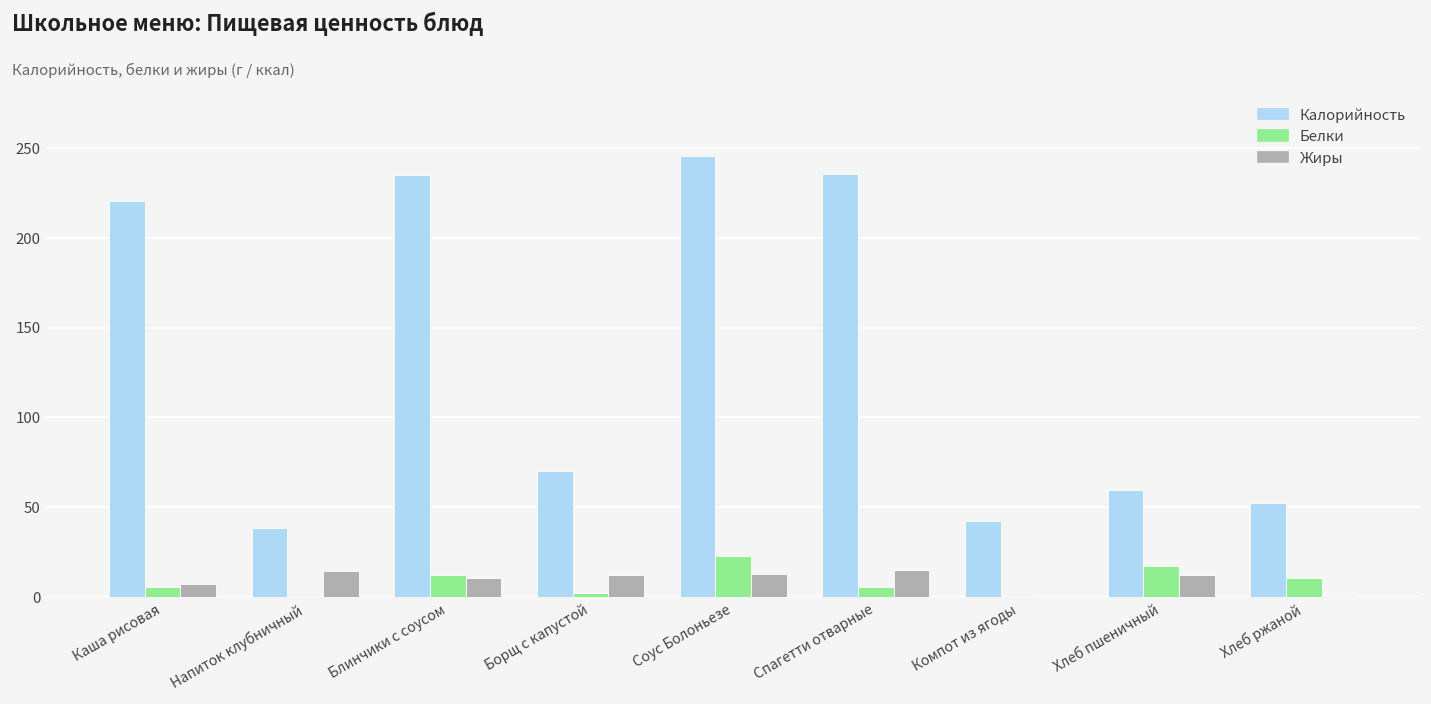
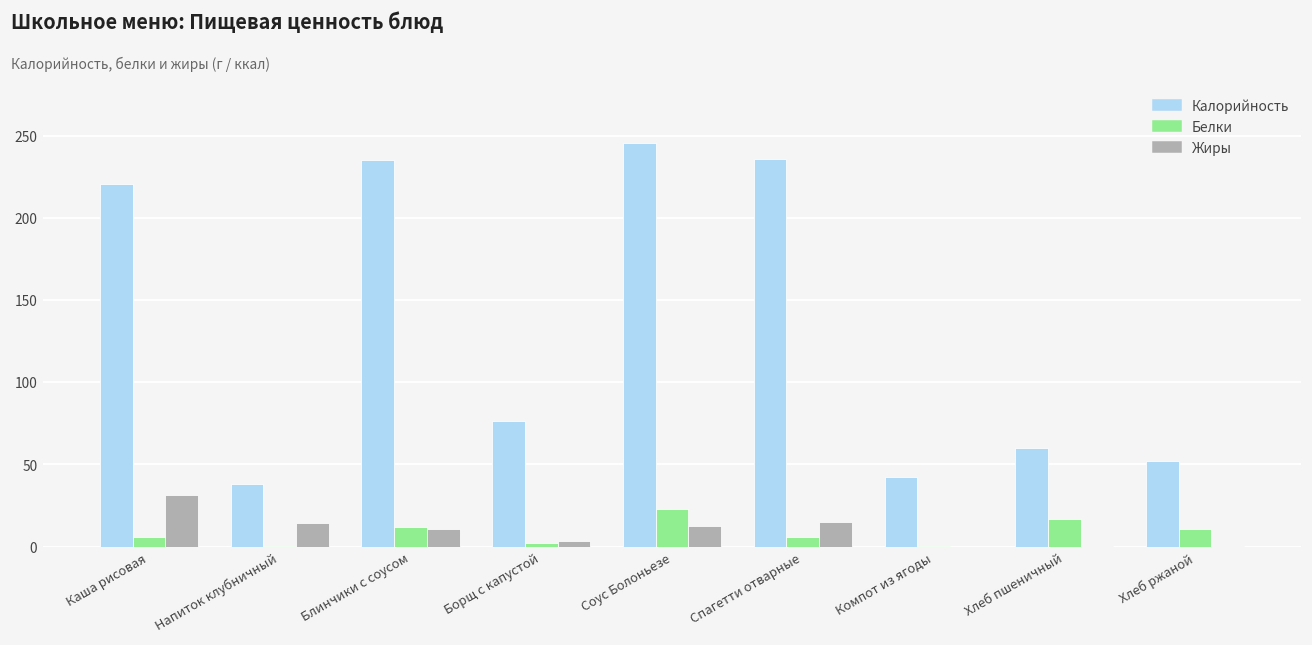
  {
    "Калорийность": {
      "Каша рисовая": 221,
      "Напиток клубничный": 38,
      "Блинчики с соусом": 235,
-     "Борщ с капустой": 70,
+     "Борщ с капустой": 76,
      "Соус Болоньезе": 246,
      "Спагетти отварные": 236,
      "Компот из ягоды": 42,
      "Хлеб пшеничный": 60,
      "Хлеб ржаной": 52
    },
    "Белки": {
      "Каша рисовая": 6,
      "Блинчики с соусом": 12,
      "Борщ с капустой": 2,
      "Соус Болоньезе": 23,
      "Спагетти отварные": 6,
      "Хлеб пшеничный": 17,
      "Хлеб ржаной": 10
    },
    "Жиры": {
-     "Каша рисовая": 7,
+     "Каша рисовая": 31,
      "Напиток клубничный": 14,
      "Блинчики с соусом": 11,
-     "Борщ с капустой": 12,
+     "Борщ с капустой": 4,
      "Соус Болоньезе": 13,
      "Спагетти отварные": 15,
-     "Хлеб пшеничный": 12
+     "Хлеб пшеничный": 0
    }
  }
